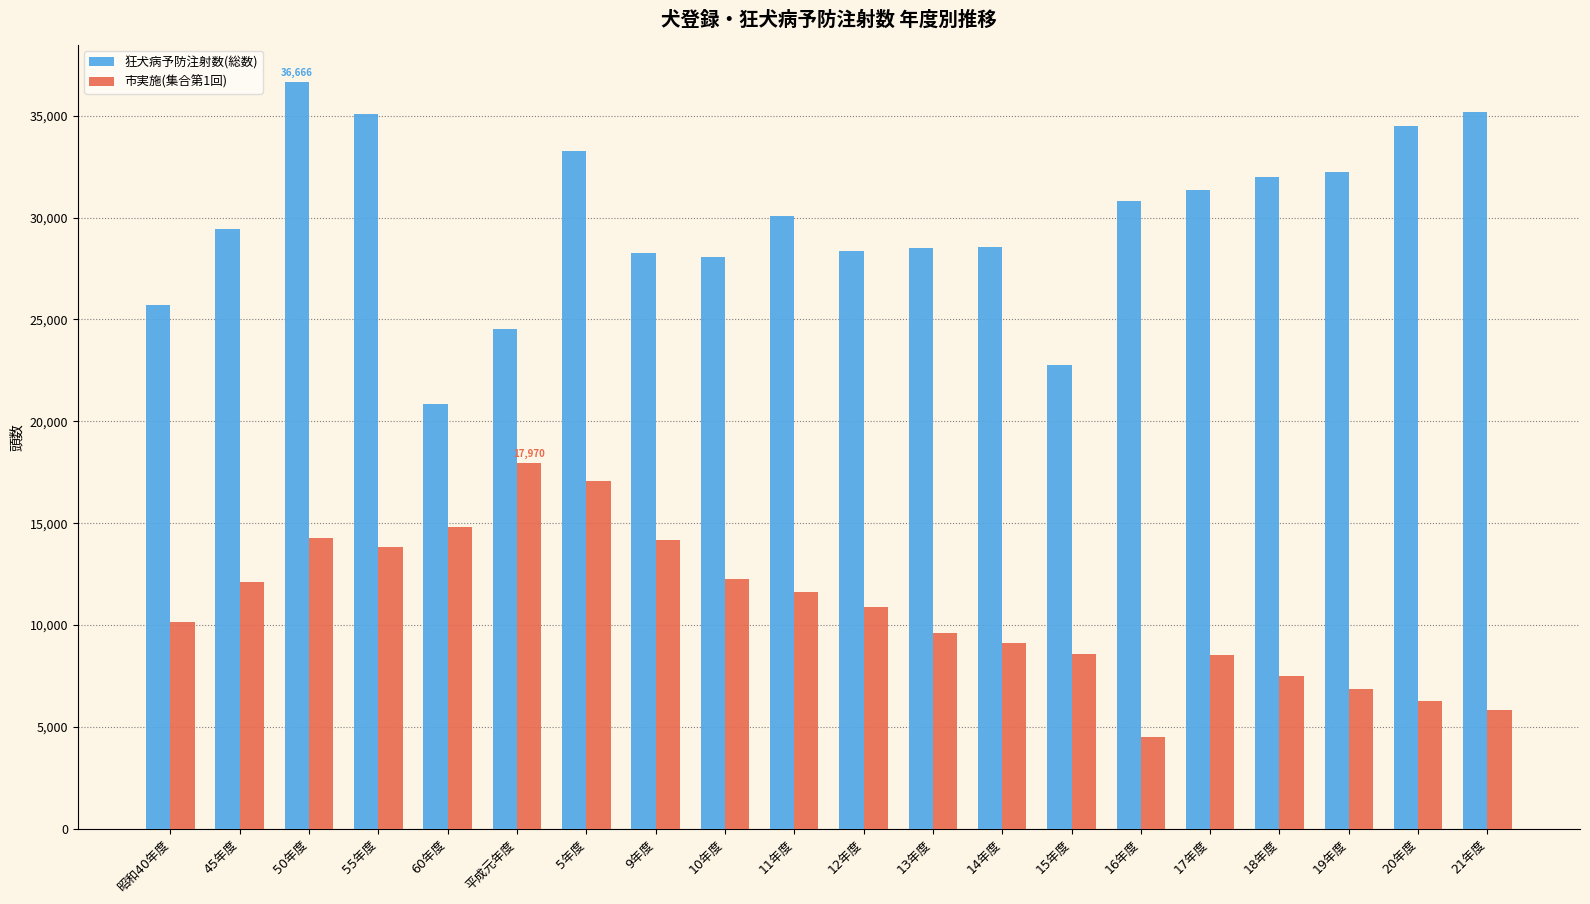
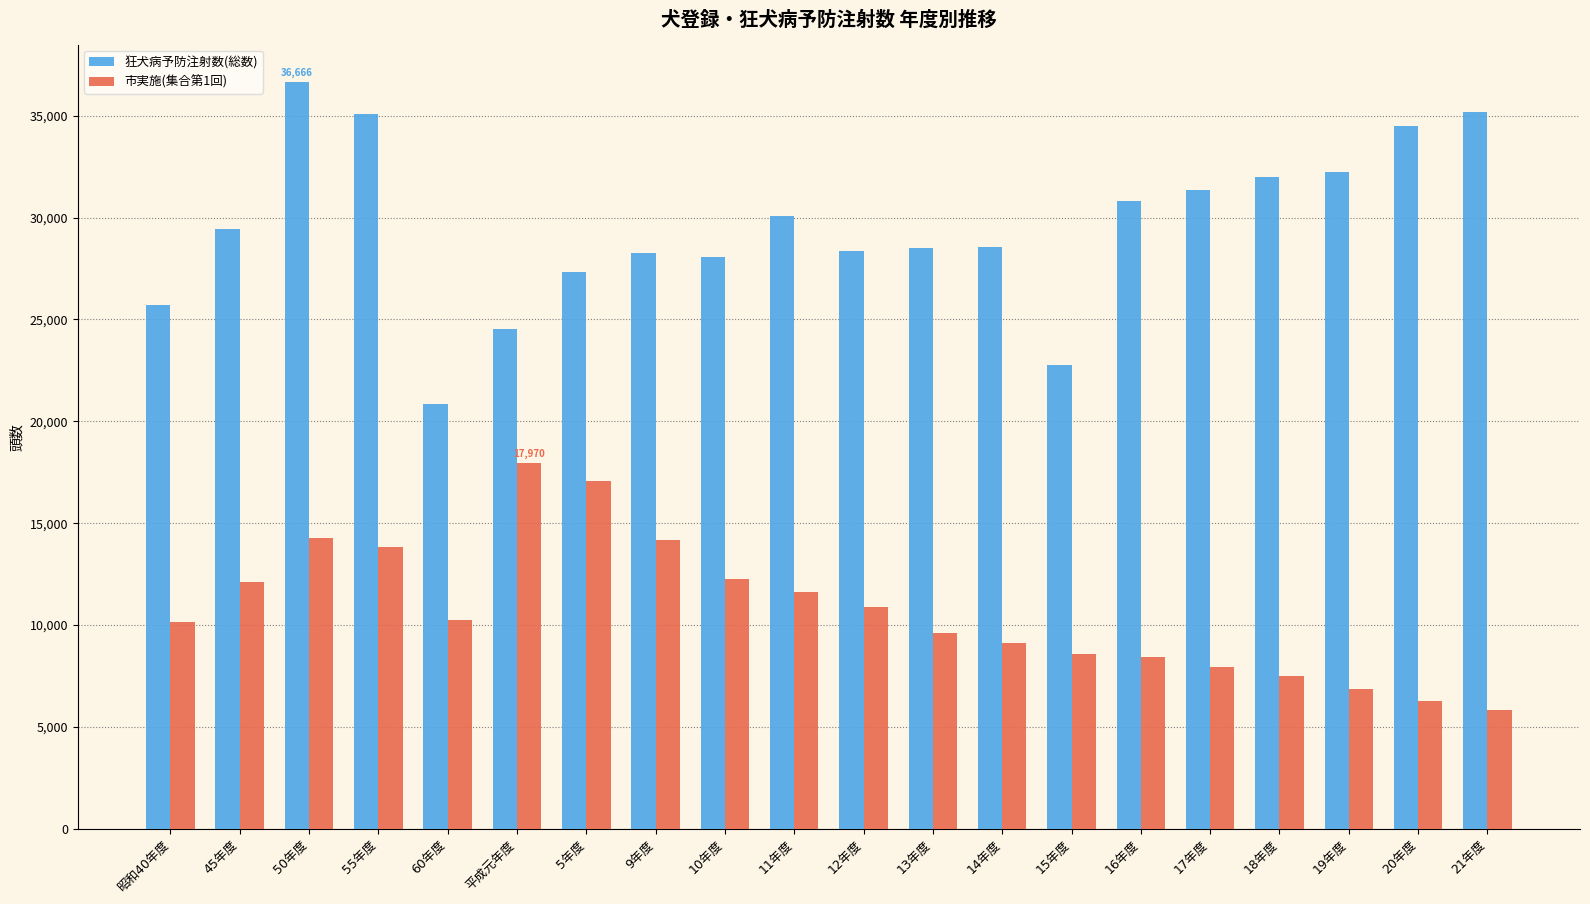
  {
    "狂犬病予防注射数(総数)": {
      "昭和40年度": "25,700",
      "45年度": "29,400",
      "55年度": "35,100",
      "60年度": "20,900",
      "平成元年度": "24,500",
-     "5年度": "33,300",
+     "5年度": "27,300",
      "9年度": "28,300",
      "10年度": "28,100",
      "11年度": "30,100",
      "12年度": "28,400",
      "13年度": "28,500",
      "14年度": "28,600",
      "15年度": "22,800",
      "16年度": "30,800",
      "17年度": "31,400",
      "18年度": "32,000",
      "19年度": "32,300",
      "20年度": "34,500",
      "21年度": "35,200"
    },
    "市実施(集合第1回)": {
      "昭和40年度": "10,100",
      "45年度": "12,100",
      "50年度": "14,300",
      "55年度": "13,800",
-     "60年度": "14,800",
+     "60年度": "10,300",
      "5年度": "17,100",
      "9年度": "14,200",
      "10年度": "12,200",
      "11年度": "11,600",
      "12年度": "10,900",
      "13年度": "9,600",
      "14年度": "9,100",
      "15年度": "8,600",
-     "16年度": "4,500",
-     "17年度": "8,500",
+     "16年度": "8,400",
+     "17年度": "7,900",
      "18年度": "7,500",
      "19年度": "6,800",
      "20年度": "6,300",
      "21年度": "5,800"
    }
  }
